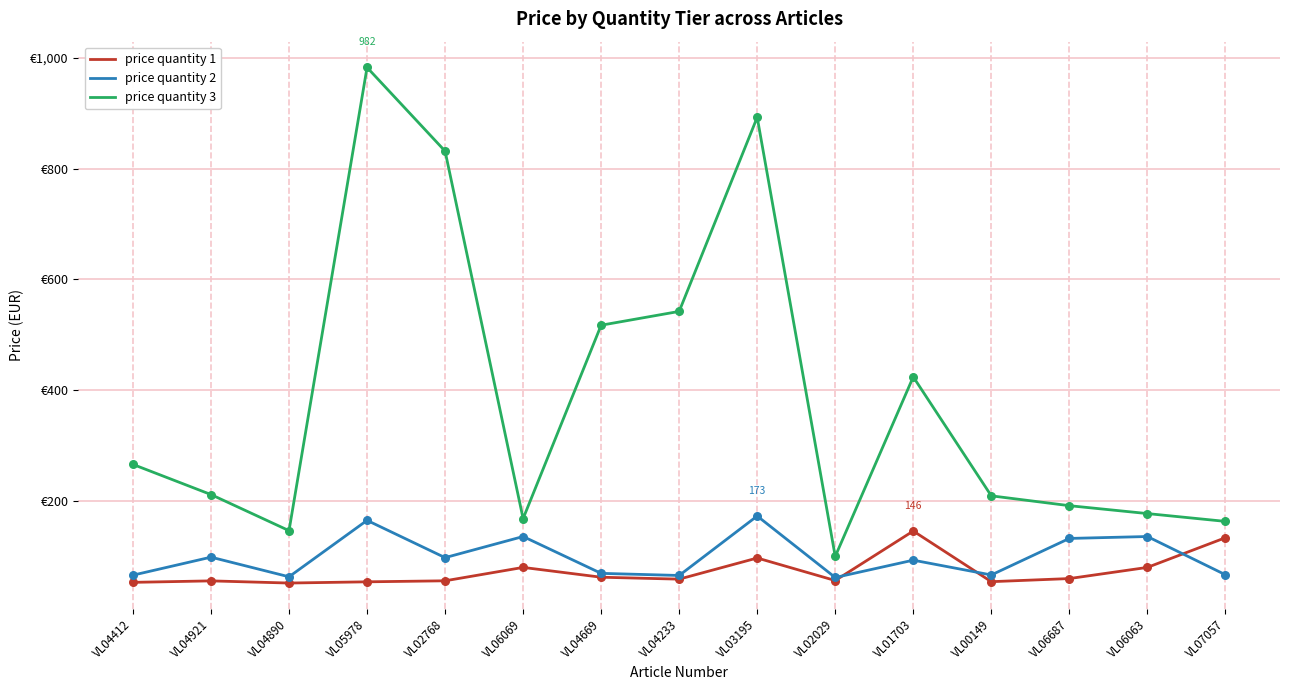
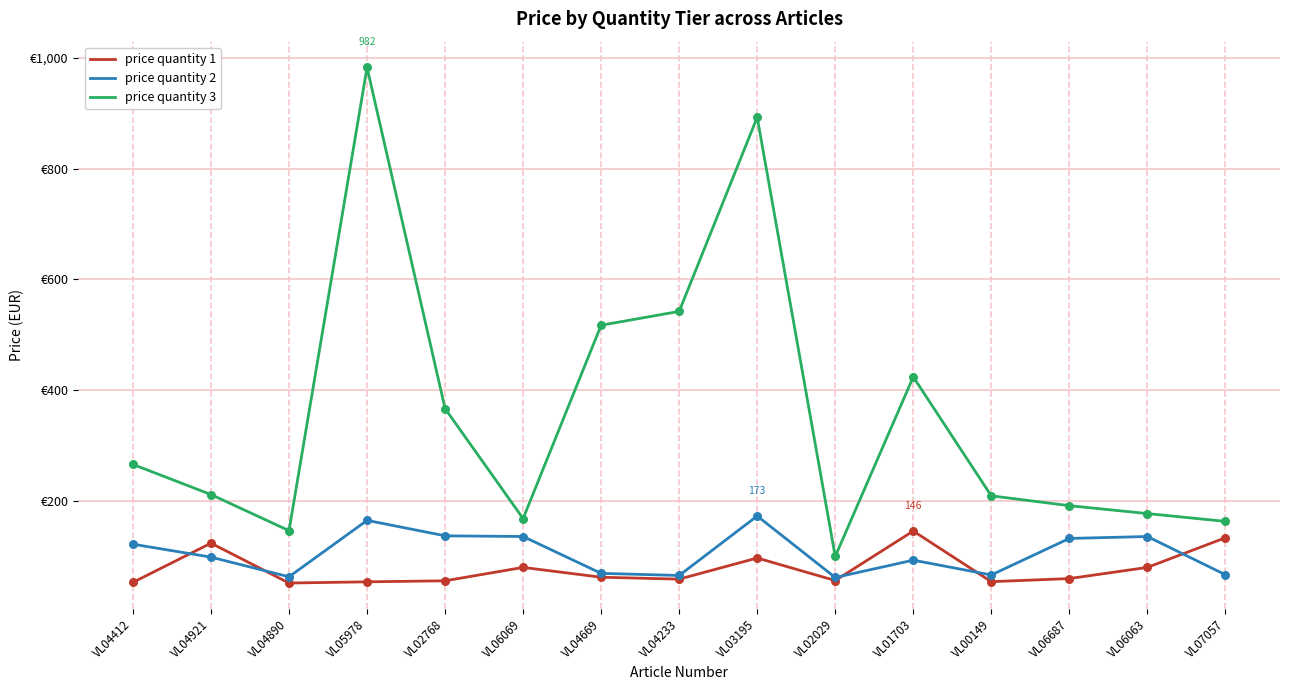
  {
    "price quantity 1": {
      "VL04412": "€50",
-     "VL04921": "€60",
+     "VL04921": "€120",
      "VL04890": "€50",
      "VL05978": "€50",
      "VL02768": "€60",
      "VL06069": "€80",
      "VL04669": "€60",
      "VL04233": "€60",
      "VL03195": "€100",
      "VL02029": "€60",
      "VL00149": "€50",
      "VL06687": "€60",
      "VL06063": "€80",
      "VL07057": "€130"
    },
    "price quantity 2": {
-     "VL04412": "€70",
+     "VL04412": "€120",
      "VL04921": "€100",
      "VL04890": "€60",
      "VL05978": "€170",
-     "VL02768": "€100",
+     "VL02768": "€140",
      "VL06069": "€140",
      "VL04669": "€70",
      "VL04233": "€70",
      "VL02029": "€60",
      "VL01703": "€90",
      "VL00149": "€70",
      "VL06687": "€130",
      "VL06063": "€140",
      "VL07057": "€70"
    },
    "price quantity 3": {
      "VL04412": "€270",
      "VL04921": "€210",
      "VL04890": "€150",
-     "VL02768": "€830",
+     "VL02768": "€370",
      "VL06069": "€170",
      "VL04669": "€520",
      "VL04233": "€540",
      "VL03195": "€890",
      "VL02029": "€100",
      "VL01703": "€420",
      "VL00149": "€210",
      "VL06687": "€190",
      "VL06063": "€180",
      "VL07057": "€160"
    }
  }
